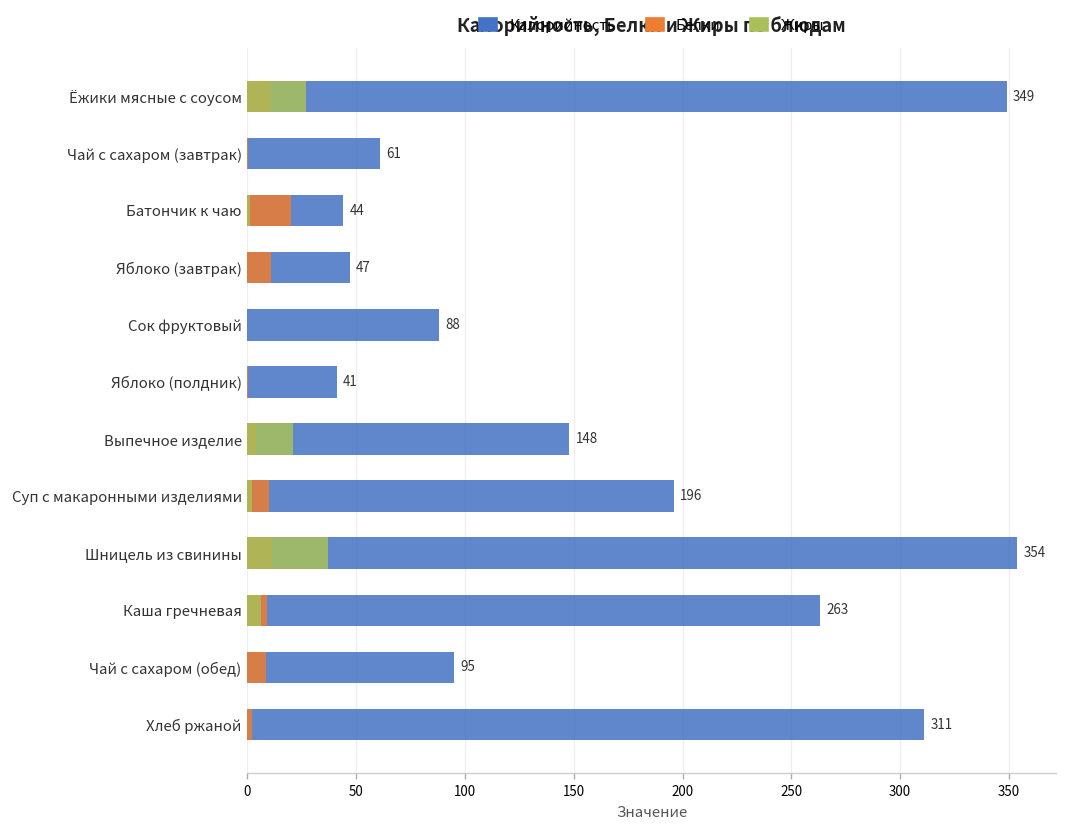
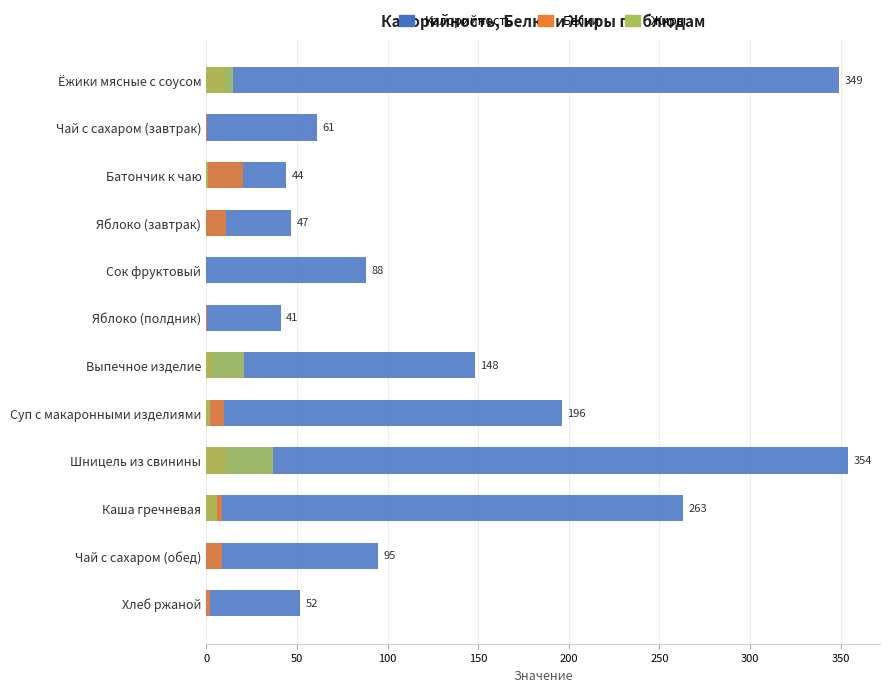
  {
    "Калорийность": {
      "Ёжики мясные с соусом": 349,
      "Чай с сахаром (завтрак)": 61,
      "Батончик к чаю": 44,
      "Яблоко (завтрак)": 47,
      "Сок фруктовый": 88,
      "Яблоко (полдник)": 41,
      "Выпечное изделие": 148,
      "Суп с макаронными изделиями": 196,
      "Шницель из свинины": 354,
      "Каша гречневая": 263,
      "Чай с сахаром (обед)": 95,
-     "Хлеб ржаной": 311
+     "Хлеб ржаной": 52
    },
    "Белки": {
      "Сок фруктовый": 0
    },
    "Жиры": {
-     "Ёжики мясные с соусом": 27,
+     "Ёжики мясные с соусом": 15,
      "Чай с сахаром (завтрак)": 0,
      "Яблоко (завтрак)": 0,
      "Сок фруктовый": 0,
      "Яблоко (полдник)": 0,
      "Чай с сахаром (обед)": 0,
      "Хлеб ржаной": 0
    }
  }
